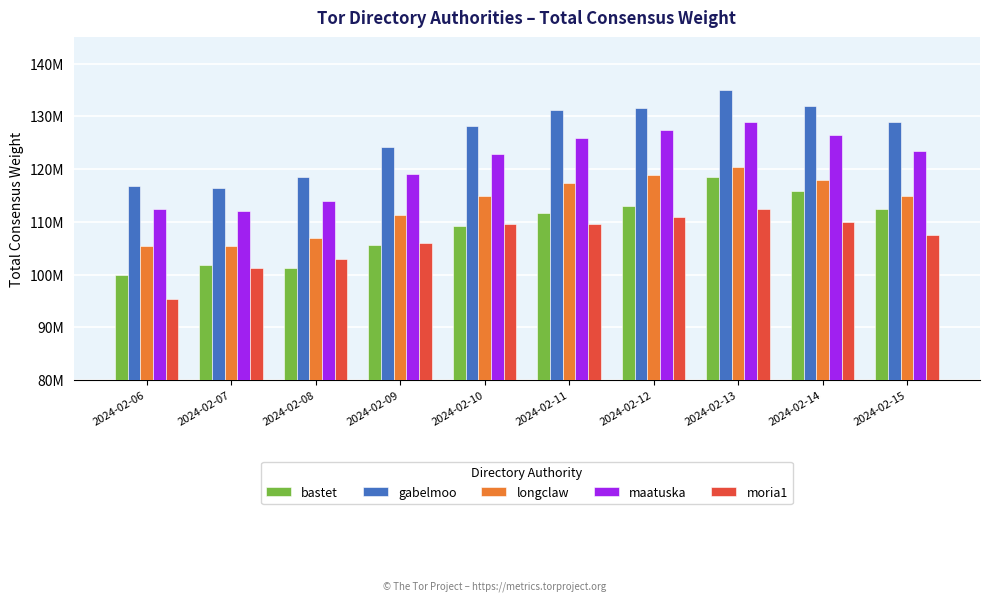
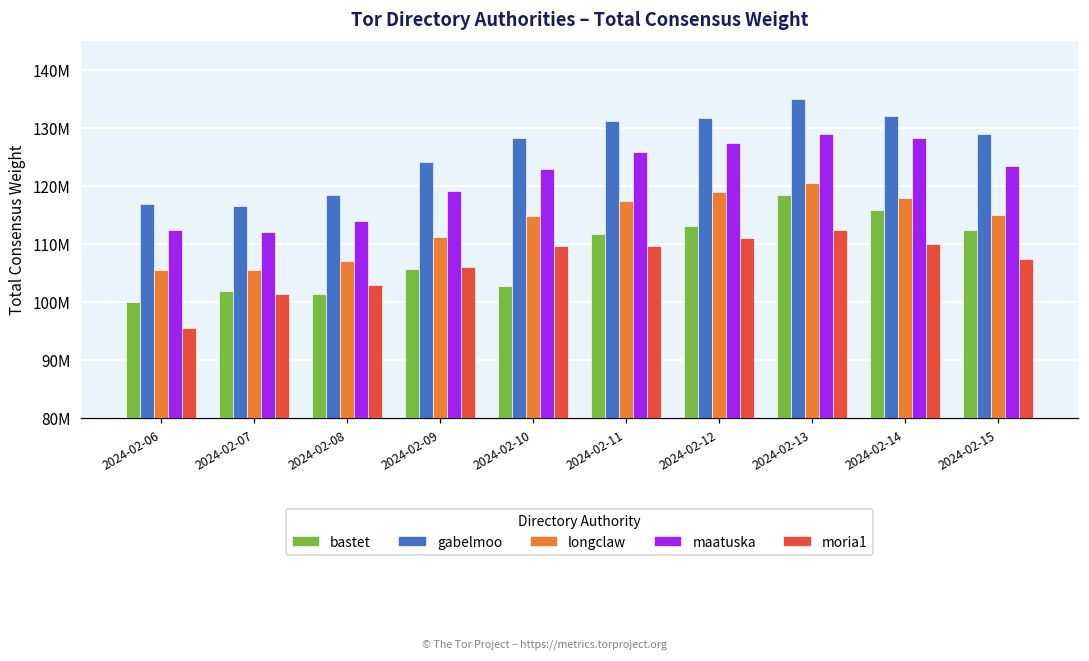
  {
    "bastet": {
      "2024-02-06": 100000000,
      "2024-02-07": 102000000,
      "2024-02-08": 101000000,
      "2024-02-09": 106000000,
-     "2024-02-10": 109000000,
+     "2024-02-10": 103000000,
      "2024-02-11": 112000000,
      "2024-02-12": 113000000,
      "2024-02-13": 118000000,
      "2024-02-14": 116000000,
      "2024-02-15": 112000000
    },
    "gabelmoo": {
      "2024-02-06": 117000000,
      "2024-02-07": 116000000,
      "2024-02-08": 119000000,
      "2024-02-09": 124000000,
      "2024-02-10": 128000000,
      "2024-02-11": 131000000,
      "2024-02-12": 132000000,
      "2024-02-13": 135000000,
      "2024-02-14": 132000000,
      "2024-02-15": 129000000
    },
    "maatuska": {
      "2024-02-06": 112000000,
      "2024-02-07": 112000000,
      "2024-02-08": 114000000,
      "2024-02-09": 119000000,
      "2024-02-10": 123000000,
      "2024-02-11": 126000000,
      "2024-02-12": 128000000,
      "2024-02-13": 129000000,
-     "2024-02-14": 127000000,
+     "2024-02-14": 128000000,
      "2024-02-15": 124000000
    }
  }
